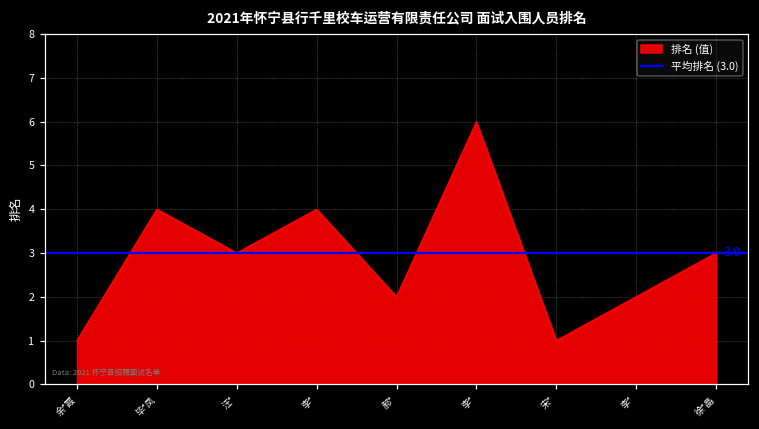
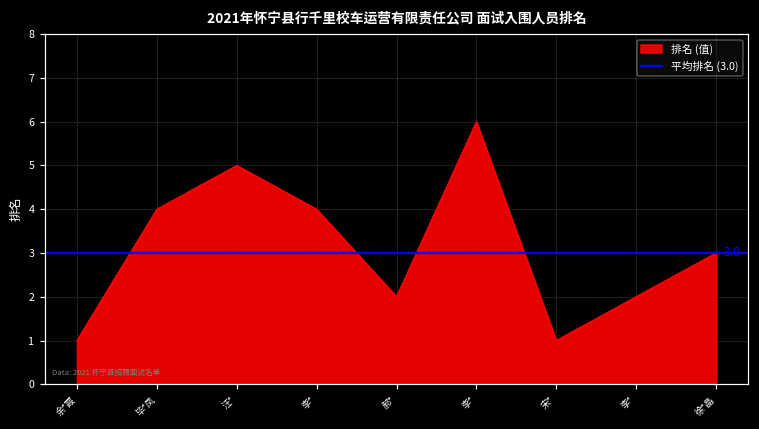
  {
    "余*霞": 1,
    "毕*凤": 4,
-   "汪*": 3,
+   "汪*": 5,
    "郝*": 2,
    "宋*": 1
  }
